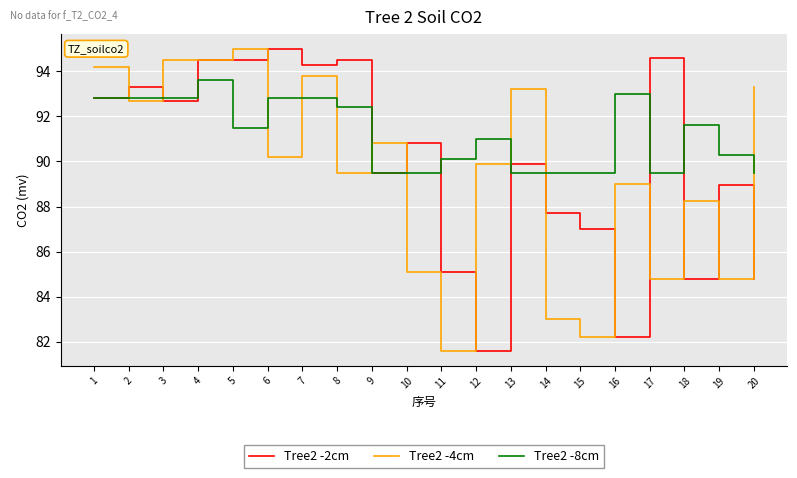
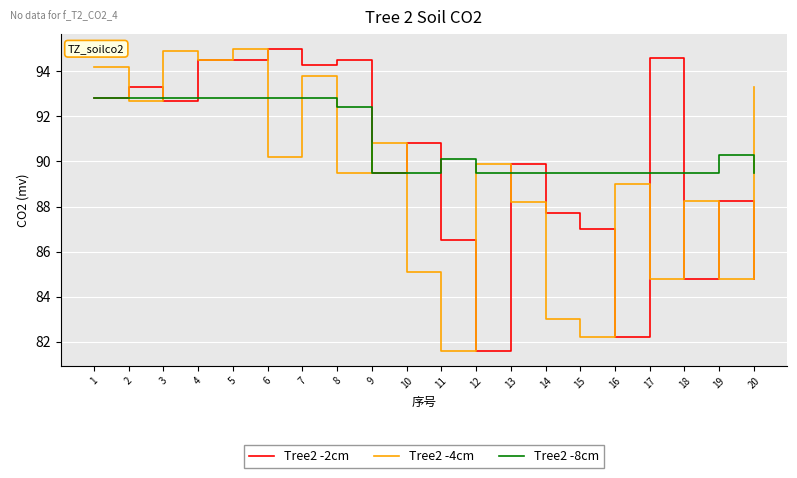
  {
    "Tree2 -2cm": {
      "2": 93.3,
      "5": 94.5,
      "6": 95.0,
      "7": 94.3,
      "8": 94.5,
      "10": 90.8,
-     "11": 85.1,
+     "11": 86.5,
      "12": 81.6,
      "13": 89.9,
      "14": 87.7,
      "15": 87.0,
      "16": 82.2,
      "17": 94.6,
      "18": 84.8,
-     "19": 89.0,
+     "19": 88.2,
      "20": 84.8
    },
    "Tree2 -4cm": {
      "1": 94.2,
-     "3": 94.5,
+     "3": 94.9,
      "5": 95.0,
      "6": 90.2,
      "7": 93.8,
      "8": 89.5,
      "9": 90.8,
      "10": 85.1,
      "11": 81.6,
      "12": 89.9,
-     "13": 93.2,
+     "13": 88.2,
      "14": 83.0,
      "15": 82.2,
      "16": 89.0,
      "17": 84.8,
      "18": 88.2,
      "19": 84.8,
      "20": 93.3
    },
    "Tree2 -8cm": {
-     "4": 93.6,
-     "5": 91.5,
+     "4": 92.8,
+     "5": 92.8,
      "6": 92.8,
      "7": 92.8,
      "8": 92.4,
      "10": 89.5,
      "11": 90.1,
-     "12": 91.0,
+     "12": 89.5,
      "13": 89.5,
      "14": 89.5,
      "15": 89.5,
-     "16": 93.0,
+     "16": 89.5,
      "17": 89.5,
-     "18": 91.6,
+     "18": 89.5,
      "19": 90.3,
      "20": 89.5
    }
  }
